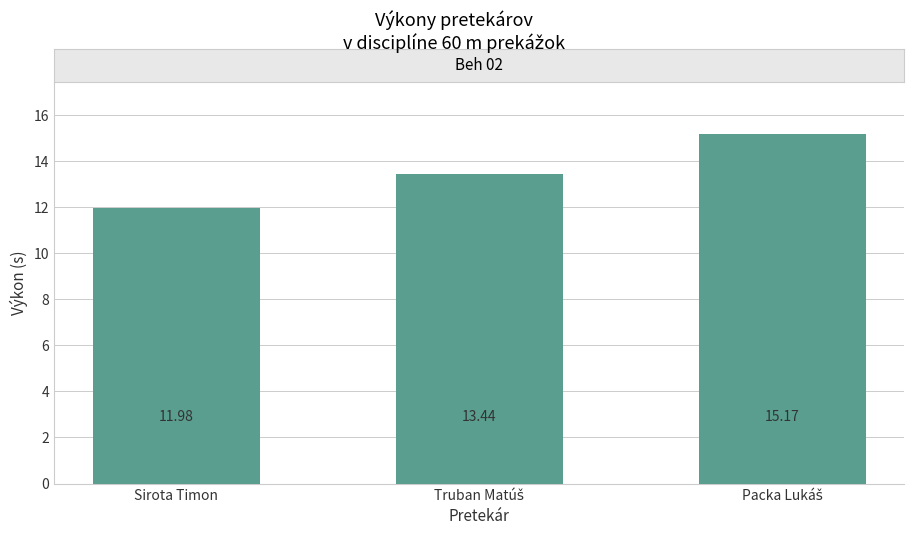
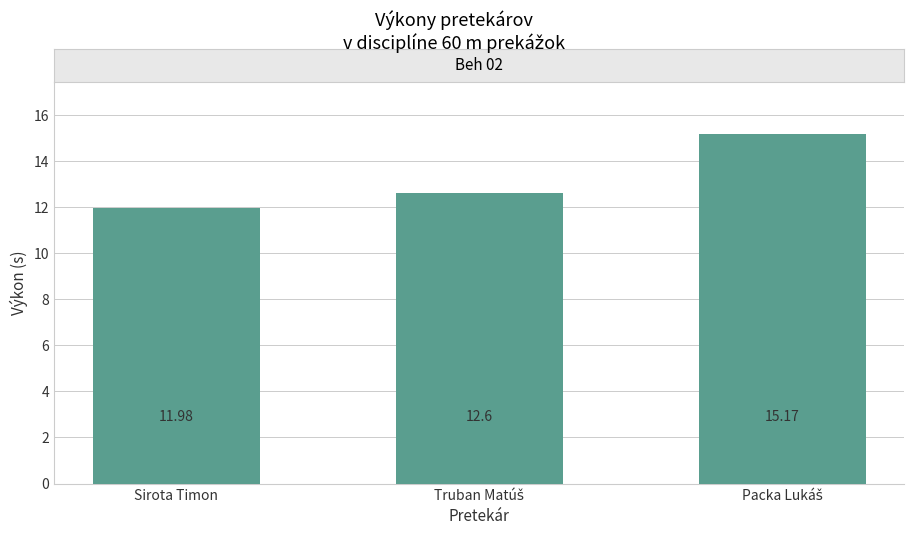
  {
    "Sirota Timon": 11.98,
-   "Truban Matúš": 13.44,
+   "Truban Matúš": 12.6,
    "Packa Lukáš": 15.17
  }
